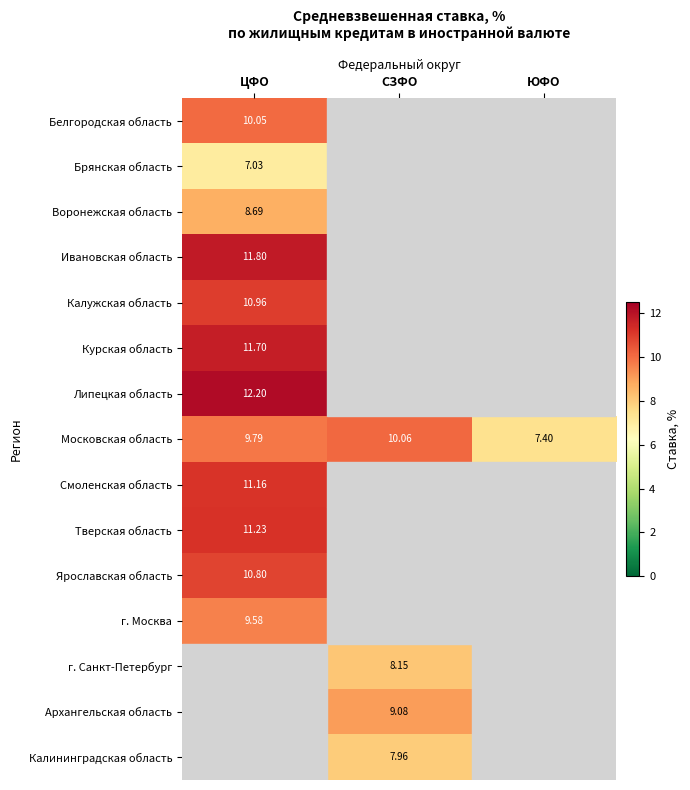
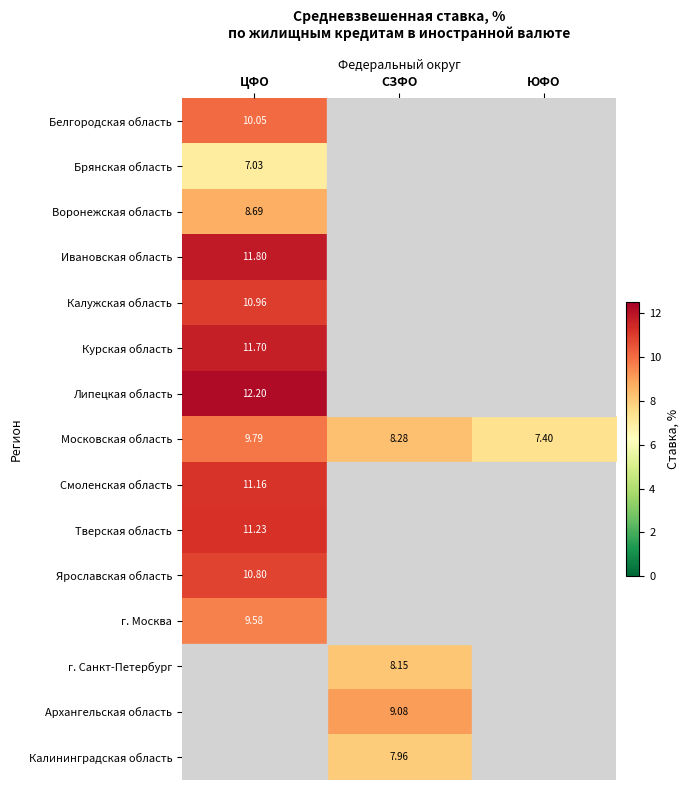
  {
    "Белгородская область": {
      "ЦФО": 10.05
    },
    "Брянская область": {
      "ЦФО": 7.03
    },
    "Воронежская область": {
      "ЦФО": 8.69
    },
    "Ивановская область": {
      "ЦФО": 11.80
    },
    "Калужская область": {
      "ЦФО": 10.96
    },
    "Курская область": {
      "ЦФО": 11.70
    },
    "Липецкая область": {
      "ЦФО": 12.20
    },
    "Московская область": {
      "ЦФО": 9.79,
-     "СЗФО": 10.06,
+     "СЗФО": 8.28,
      "ЮФО": 7.40
    },
    "Смоленская область": {
      "ЦФО": 11.16
    },
    "Тверская область": {
      "ЦФО": 11.23
    },
    "Ярославская область": {
      "ЦФО": 10.80
    },
    "г. Москва": {
      "ЦФО": 9.58
    },
    "г. Санкт-Петербург": {
      "СЗФО": 8.15
    },
    "Архангельская область": {
      "СЗФО": 9.08
    },
    "Калининградская область": {
      "СЗФО": 7.96
    }
  }
